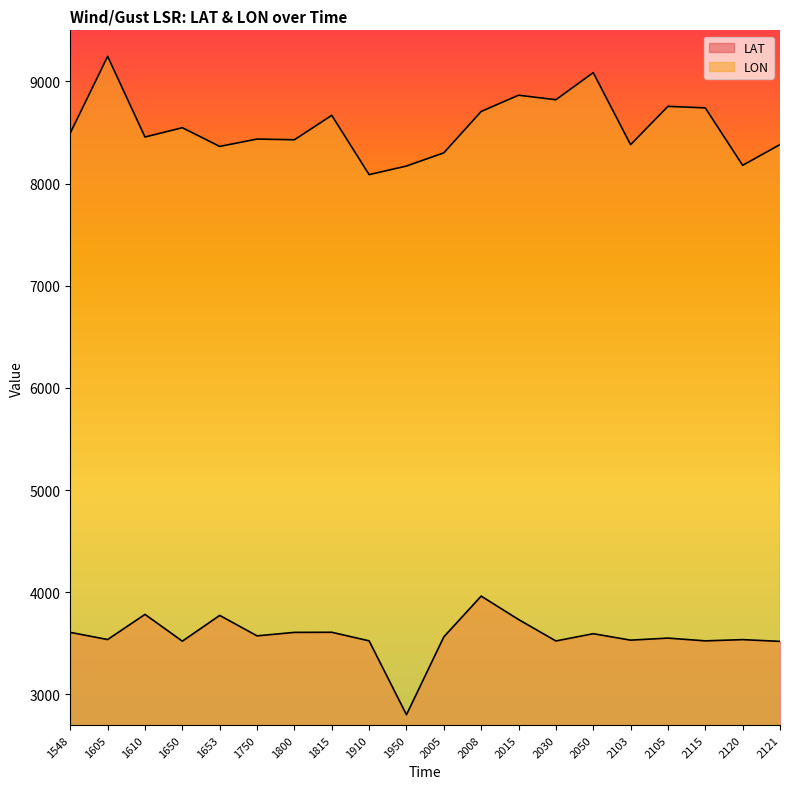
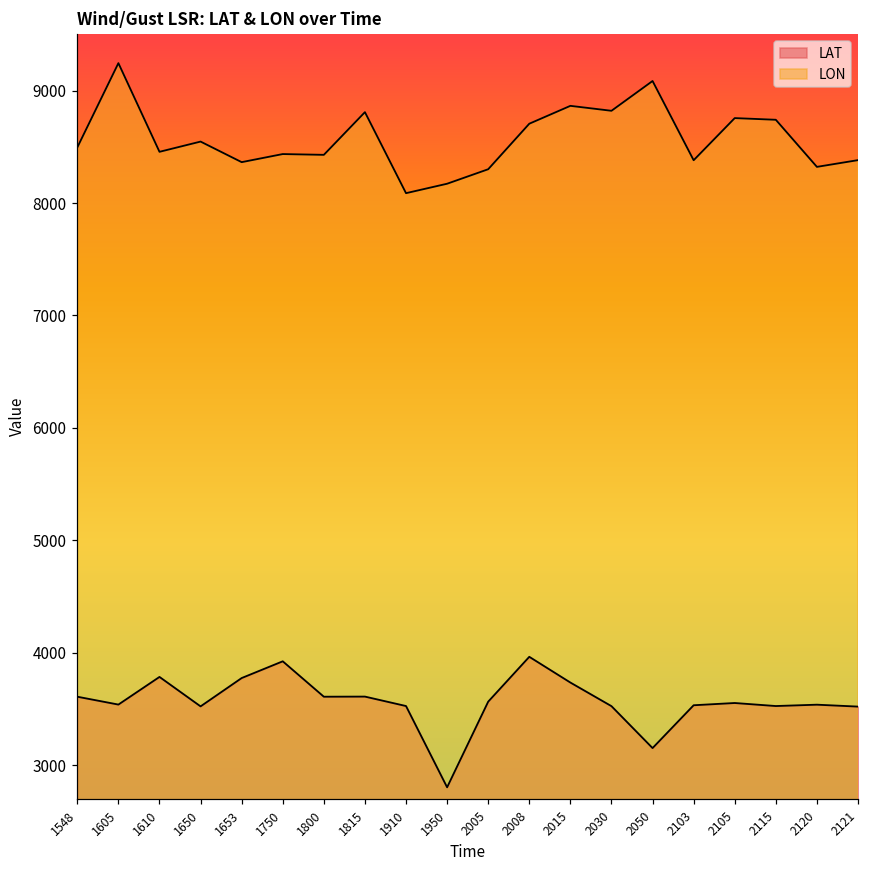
  {
    "LAT": {
      "1548": 3610,
      "1605": 3540,
      "1610": 3780,
      "1650": 3520,
      "1653": 3770,
-     "1750": 3570,
+     "1750": 3920,
      "1800": 3610,
      "1815": 3610,
      "1910": 3530,
      "1950": 2800,
      "2005": 3560,
      "2008": 3960,
      "2015": 3730,
      "2030": 3520,
-     "2050": 3600,
+     "2050": 3150,
      "2103": 3530,
      "2105": 3550,
      "2115": 3530,
      "2120": 3540,
      "2121": 3520
    },
    "LON": {
      "1548": 8500,
      "1605": 9250,
      "1610": 8460,
      "1650": 8550,
      "1653": 8360,
      "1750": 8440,
      "1800": 8430,
-     "1815": 8670,
+     "1815": 8810,
      "1910": 8090,
      "1950": 8170,
      "2005": 8300,
      "2008": 8710,
      "2015": 8870,
      "2030": 8820,
      "2050": 9090,
      "2103": 8380,
      "2105": 8760,
      "2115": 8740,
-     "2120": 8180,
+     "2120": 8320,
      "2121": 8380
    }
  }
